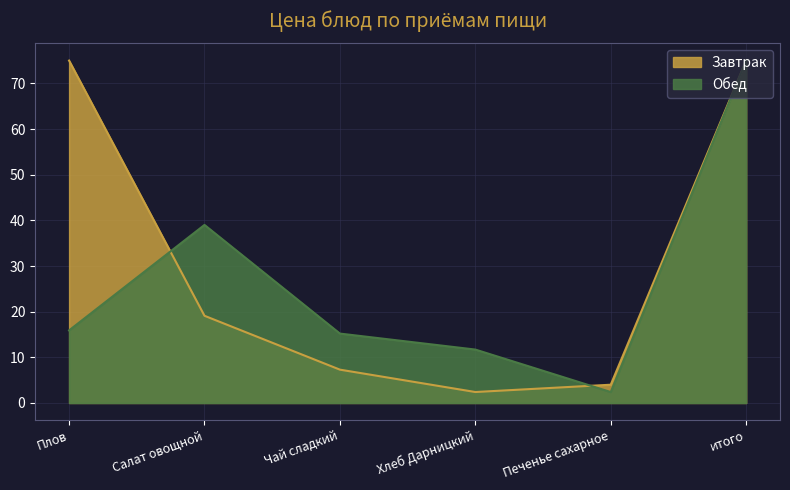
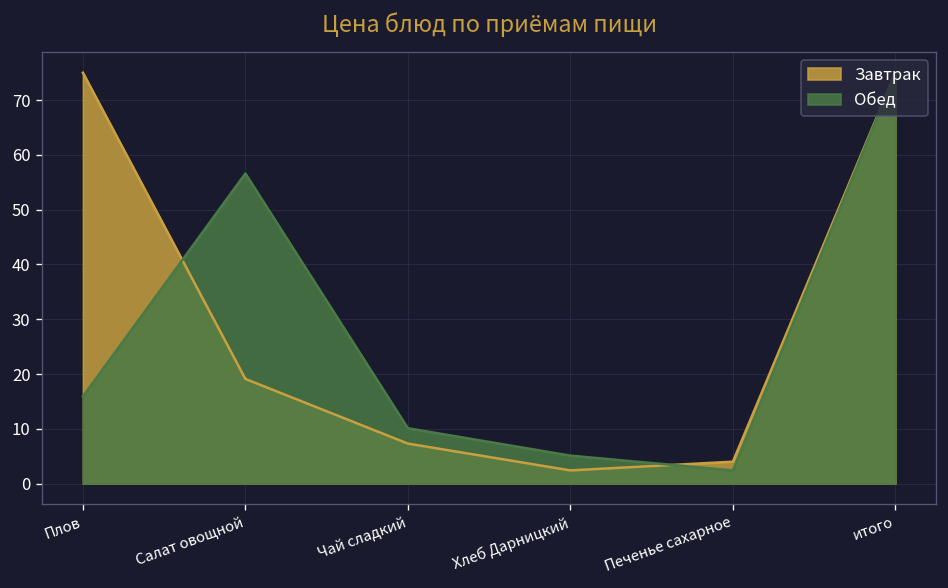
  {
    "Завтрак": {
      "Плов": 75,
      "Салат овощной": 19,
      "Чай сладкий": 7,
      "Хлеб Дарницкий": 2,
      "Печенье сахарное": 4
    },
    "Обед": {
      "Плов": 16,
-     "Салат овощной": 39,
-     "Чай сладкий": 15,
-     "Хлеб Дарницкий": 12,
+     "Салат овощной": 57,
+     "Чай сладкий": 10,
+     "Хлеб Дарницкий": 5,
      "Печенье сахарное": 2
    }
  }
